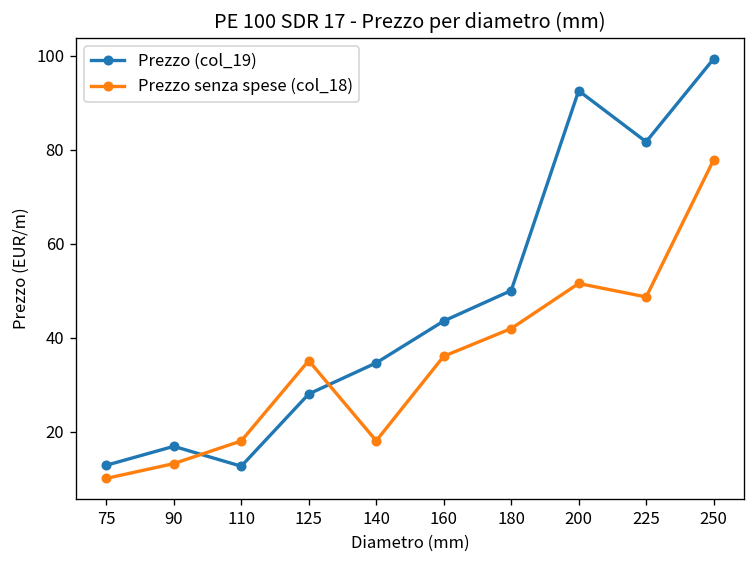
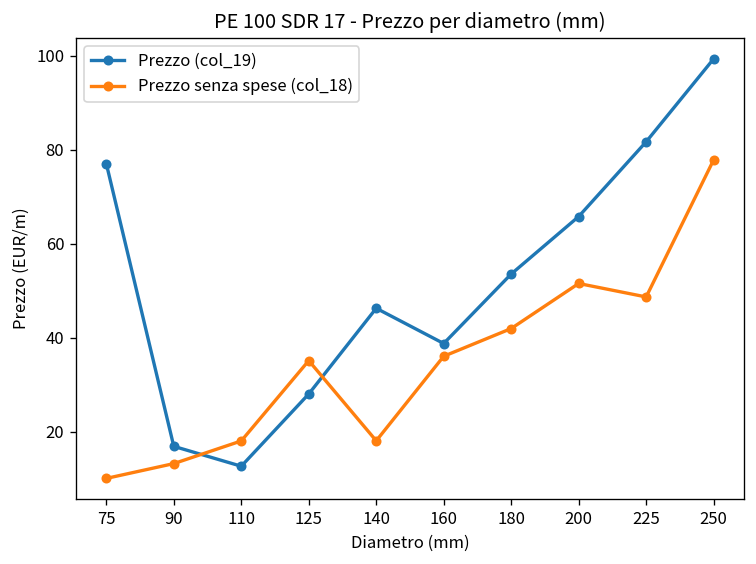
  {
    "Prezzo (col_19)": {
-     "75": 13,
+     "75": 77,
      "90": 17,
      "110": 13,
      "125": 28,
-     "140": 35,
-     "160": 44,
-     "180": 50,
-     "200": 93,
+     "140": 46,
+     "160": 39,
+     "180": 54,
+     "200": 66,
      "225": 82,
      "250": 99
    },
    "Prezzo senza spese (col_18)": {
      "75": 10,
      "90": 13,
      "110": 18,
      "125": 35,
      "140": 18,
      "160": 36,
      "180": 42,
      "200": 52,
      "225": 49,
      "250": 78
    }
  }
